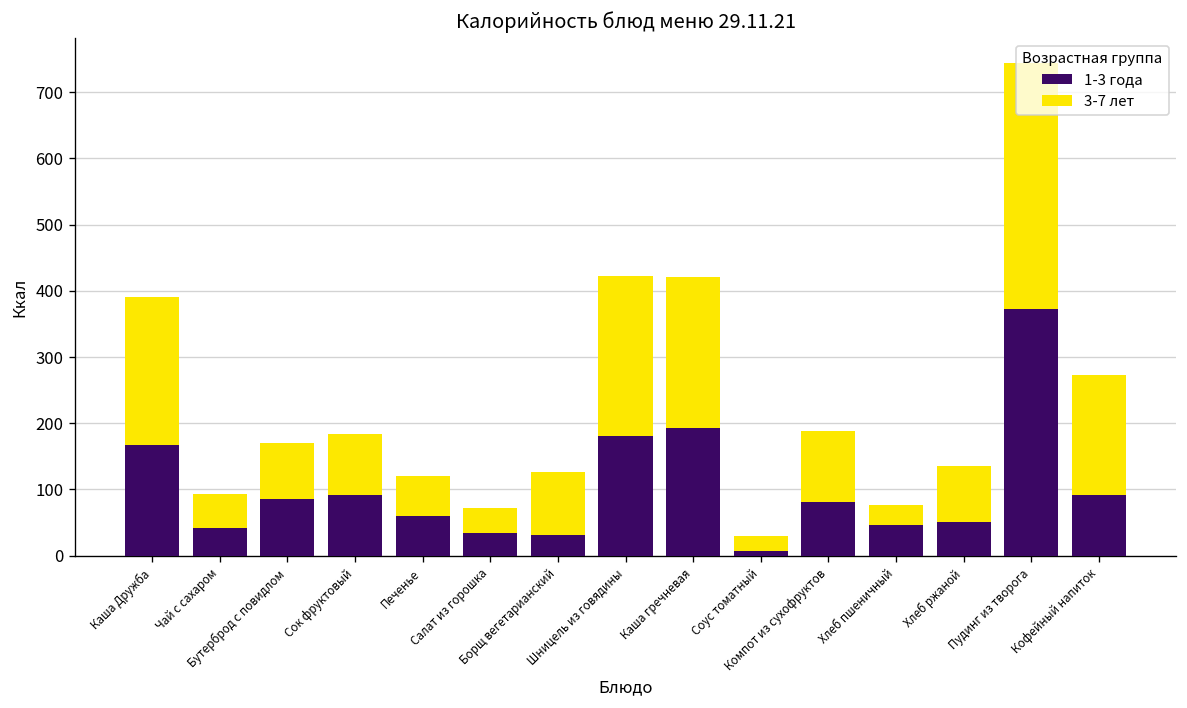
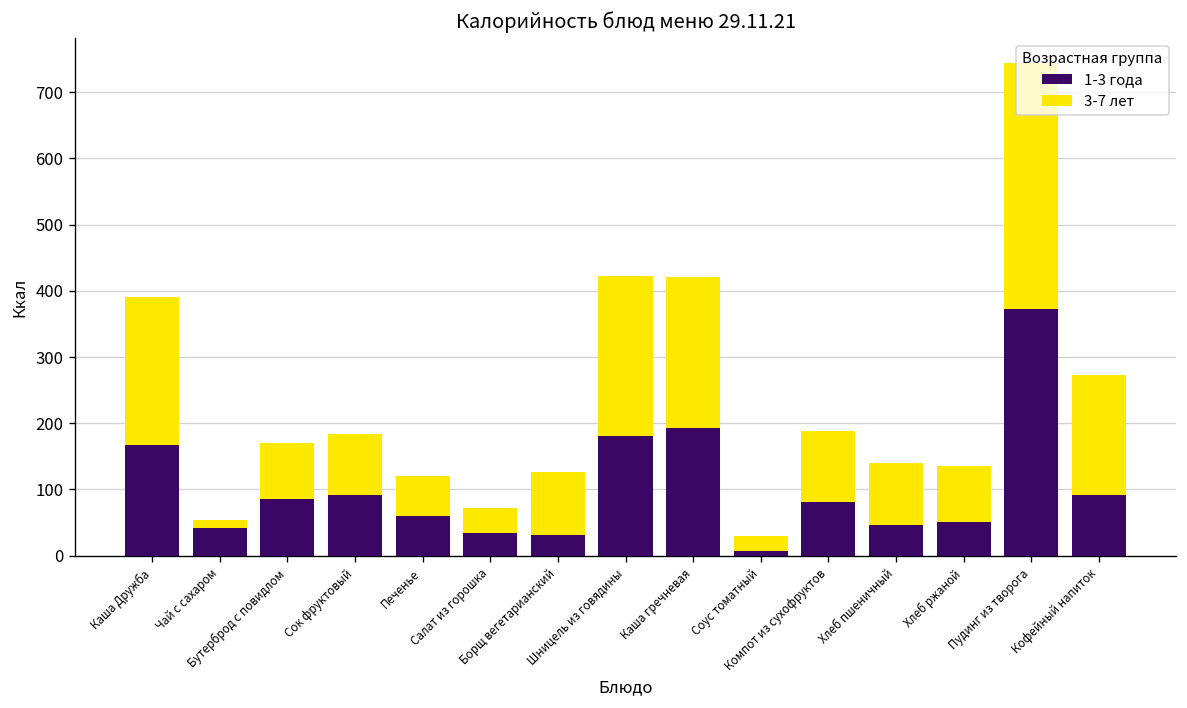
  {
    "1-3 года": {
      "Каша Дружба": 170,
      "Чай с сахаром": 40,
      "Бутерброд с повидлом": 90,
      "Сок фруктовый": 90,
      "Печенье": 60,
      "Салат из горошка": 30,
      "Борщ вегетарианский": 30,
      "Шницель из говядины": 180,
      "Каша гречневая": 190,
      "Соус томатный": 10,
      "Компот из сухофруктов": 80,
      "Хлеб пшеничный": 50,
      "Хлеб ржаной": 50,
      "Пудинг из творога": 370,
      "Кофейный напиток": 90
    },
    "3-7 лет": {
      "Каша Дружба": 220,
-     "Чай с сахаром": 50,
+     "Чай с сахаром": 10,
      "Бутерброд с повидлом": 90,
      "Сок фруктовый": 90,
      "Печенье": 60,
      "Салат из горошка": 40,
      "Борщ вегетарианский": 100,
      "Шницель из говядины": 240,
      "Каша гречневая": 230,
      "Соус томатный": 20,
      "Компот из сухофруктов": 110,
-     "Хлеб пшеничный": 30,
+     "Хлеб пшеничный": 90,
      "Хлеб ржаной": 80,
      "Кофейный напиток": 180
    }
  }
